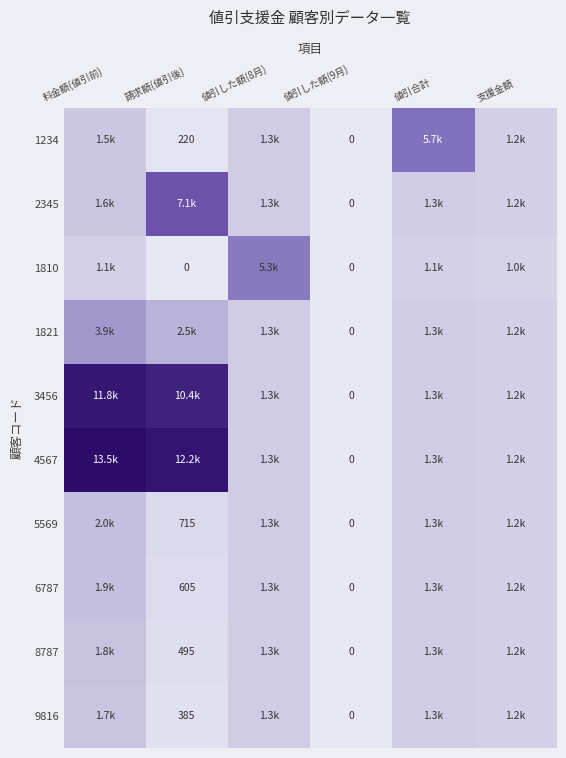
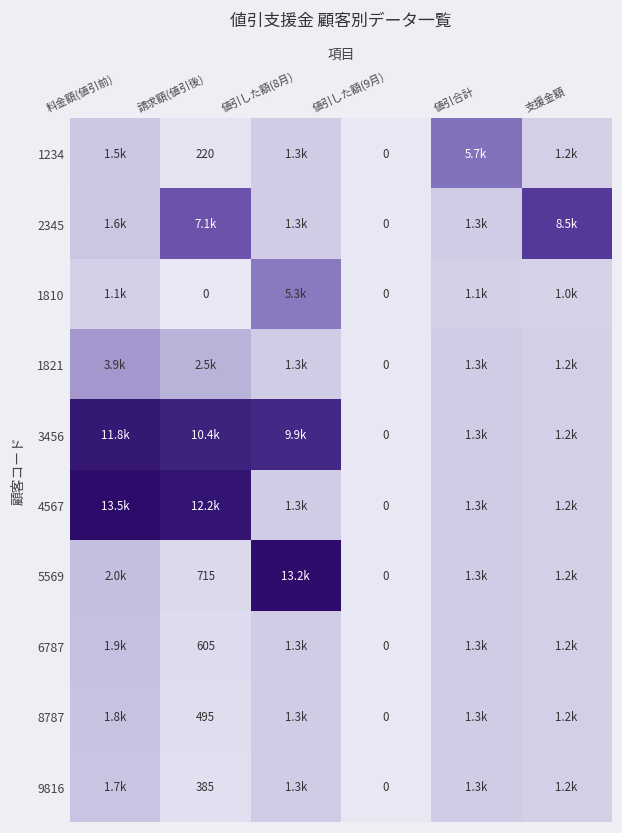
  {
    "1234": {
      "料金額(値引前)": "1.5k",
      "請求額(値引後)": "220",
      "値引した額(8月)": "1.3k",
      "値引した額(9月)": "0",
      "値引合計": "5.7k",
      "支援金額": "1.2k"
    },
    "2345": {
      "料金額(値引前)": "1.6k",
      "請求額(値引後)": "7.1k",
      "値引した額(8月)": "1.3k",
      "値引した額(9月)": "0",
      "値引合計": "1.3k",
-     "支援金額": "1.2k"
+     "支援金額": "8.5k"
    },
    "1810": {
      "料金額(値引前)": "1.1k",
      "請求額(値引後)": "0",
      "値引した額(8月)": "5.3k",
      "値引した額(9月)": "0",
      "値引合計": "1.1k",
      "支援金額": "1.0k"
    },
    "1821": {
      "料金額(値引前)": "3.9k",
      "請求額(値引後)": "2.5k",
      "値引した額(8月)": "1.3k",
      "値引した額(9月)": "0",
      "値引合計": "1.3k",
      "支援金額": "1.2k"
    },
    "3456": {
      "料金額(値引前)": "11.8k",
      "請求額(値引後)": "10.4k",
-     "値引した額(8月)": "1.3k",
+     "値引した額(8月)": "9.9k",
      "値引した額(9月)": "0",
      "値引合計": "1.3k",
      "支援金額": "1.2k"
    },
    "4567": {
      "料金額(値引前)": "13.5k",
      "請求額(値引後)": "12.2k",
      "値引した額(8月)": "1.3k",
      "値引した額(9月)": "0",
      "値引合計": "1.3k",
      "支援金額": "1.2k"
    },
    "5569": {
      "料金額(値引前)": "2.0k",
      "請求額(値引後)": "715",
-     "値引した額(8月)": "1.3k",
+     "値引した額(8月)": "13.2k",
      "値引した額(9月)": "0",
      "値引合計": "1.3k",
      "支援金額": "1.2k"
    },
    "6787": {
      "料金額(値引前)": "1.9k",
      "請求額(値引後)": "605",
      "値引した額(8月)": "1.3k",
      "値引した額(9月)": "0",
      "値引合計": "1.3k",
      "支援金額": "1.2k"
    },
    "8787": {
      "料金額(値引前)": "1.8k",
      "請求額(値引後)": "495",
      "値引した額(8月)": "1.3k",
      "値引した額(9月)": "0",
      "値引合計": "1.3k",
      "支援金額": "1.2k"
    },
    "9816": {
      "料金額(値引前)": "1.7k",
      "請求額(値引後)": "385",
      "値引した額(8月)": "1.3k",
      "値引した額(9月)": "0",
      "値引合計": "1.3k",
      "支援金額": "1.2k"
    }
  }
